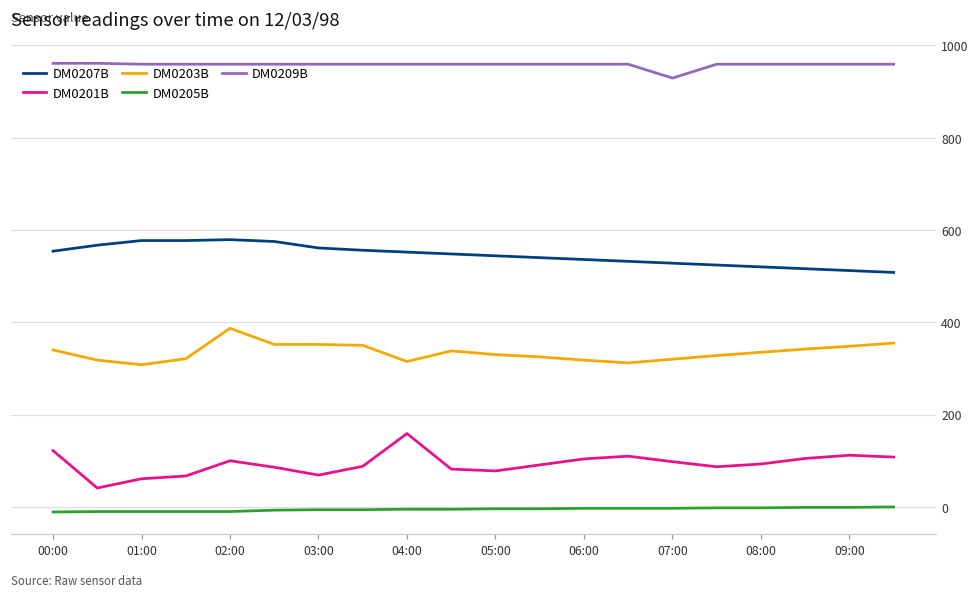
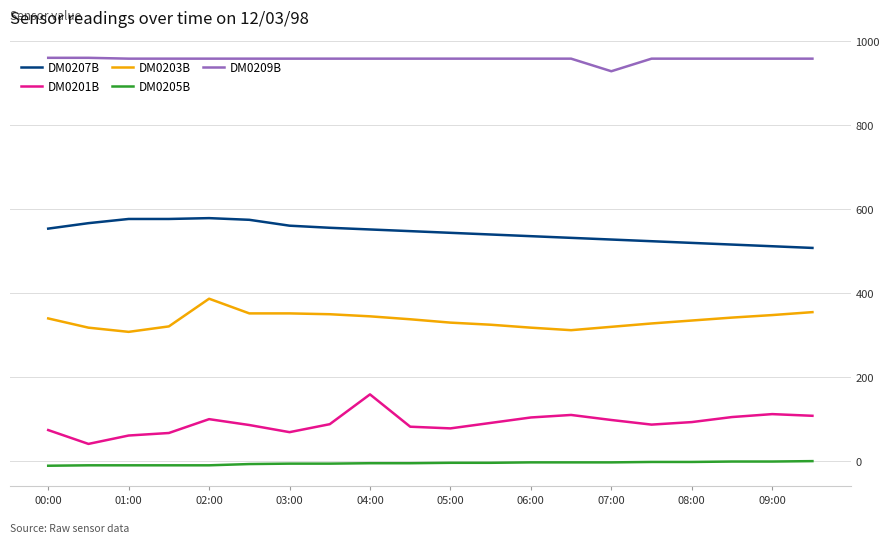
  {
    "DM0207B": {
      "00:00": 550,
      "01:00": 580,
      "02:00": 580,
      "03:00": 560,
      "04:00": 550,
      "05:00": 540,
      "06:00": 540,
      "07:00": 530,
      "08:00": 520,
      "09:00": 510
    },
    "DM0201B": {
-     "00:00": 120,
+     "00:00": 70,
      "01:00": 60,
      "02:00": 100,
      "03:00": 70,
      "04:00": 160,
      "05:00": 80,
      "06:00": 100,
      "07:00": 100,
      "08:00": 90,
      "09:00": 110
    },
    "DM0203B": {
      "00:00": 340,
      "01:00": 310,
      "02:00": 390,
      "03:00": 350,
-     "04:00": 320,
+     "04:00": 350,
      "05:00": 330,
      "06:00": 320,
      "07:00": 320,
      "08:00": 340,
      "09:00": 350
    },
    "DM0205B": {
      "00:00": -10,
      "01:00": -10,
      "02:00": -10,
      "03:00": -10,
      "04:00": -10,
      "05:00": 0,
      "06:00": 0,
      "07:00": 0,
      "08:00": 0,
      "09:00": 0
    },
    "DM0209B": {
      "00:00": 960,
      "01:00": 960,
      "02:00": 960,
      "03:00": 960,
      "04:00": 960,
      "05:00": 960,
      "06:00": 960,
      "07:00": 930,
      "08:00": 960,
      "09:00": 960
    }
  }
